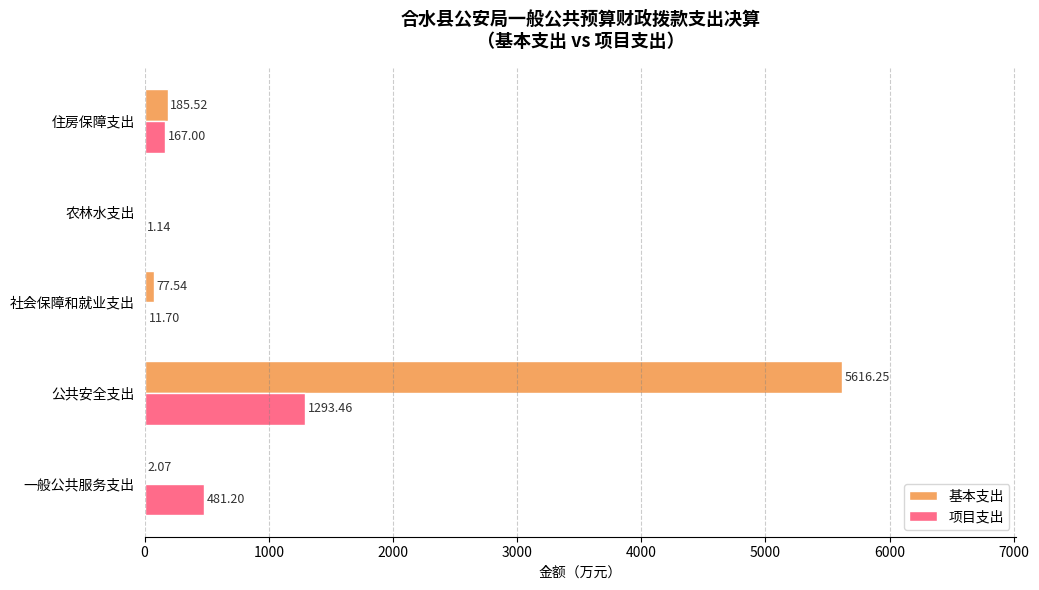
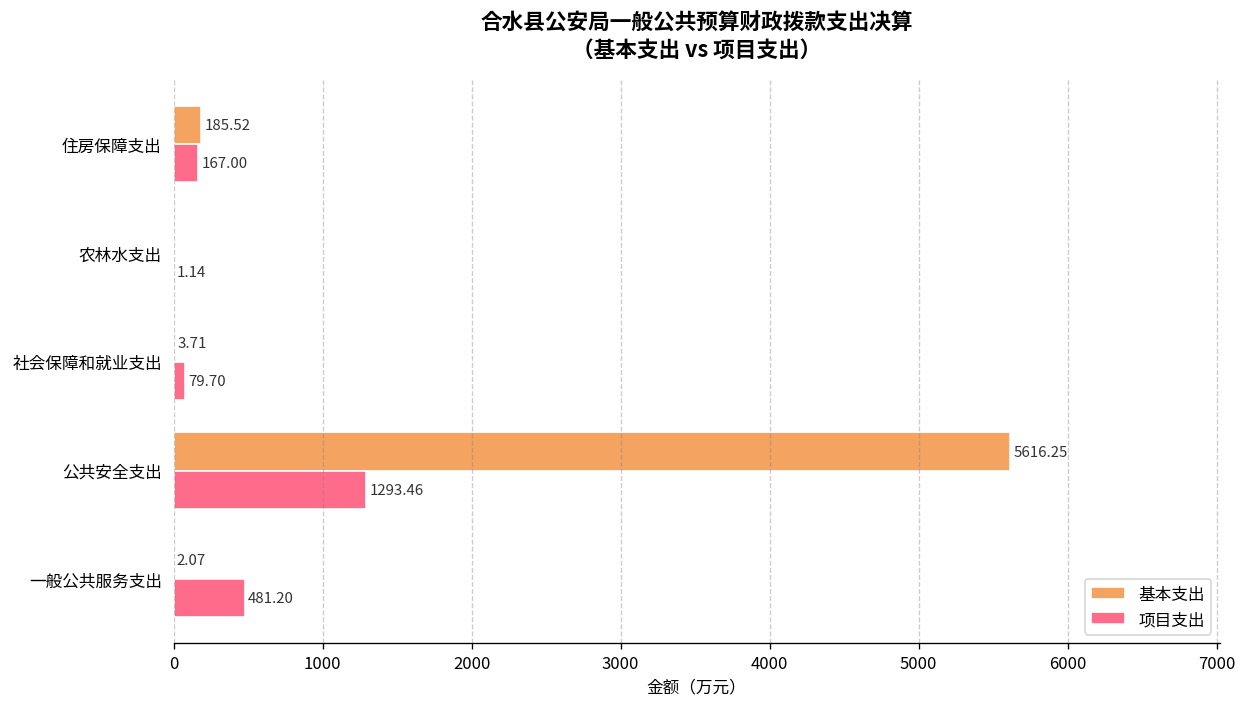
  {
    "基本支出": {
      "住房保障支出": 185.52,
-     "社会保障和就业支出": 77.54,
+     "社会保障和就业支出": 3.71,
      "公共安全支出": 5616.25,
      "一般公共服务支出": 2.07
    },
    "项目支出": {
      "住房保障支出": 167.00,
      "农林水支出": 1.14,
-     "社会保障和就业支出": 11.70,
+     "社会保障和就业支出": 79.70,
      "公共安全支出": 1293.46,
      "一般公共服务支出": 481.20
    }
  }
